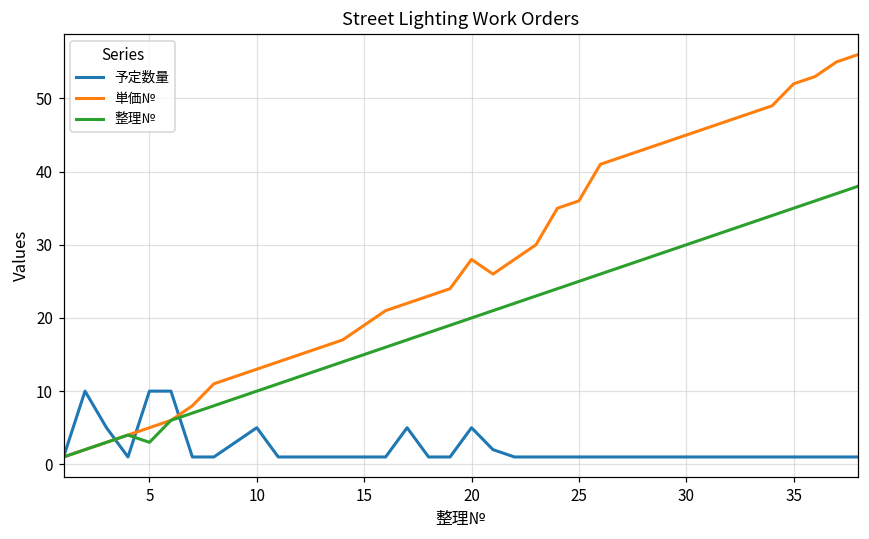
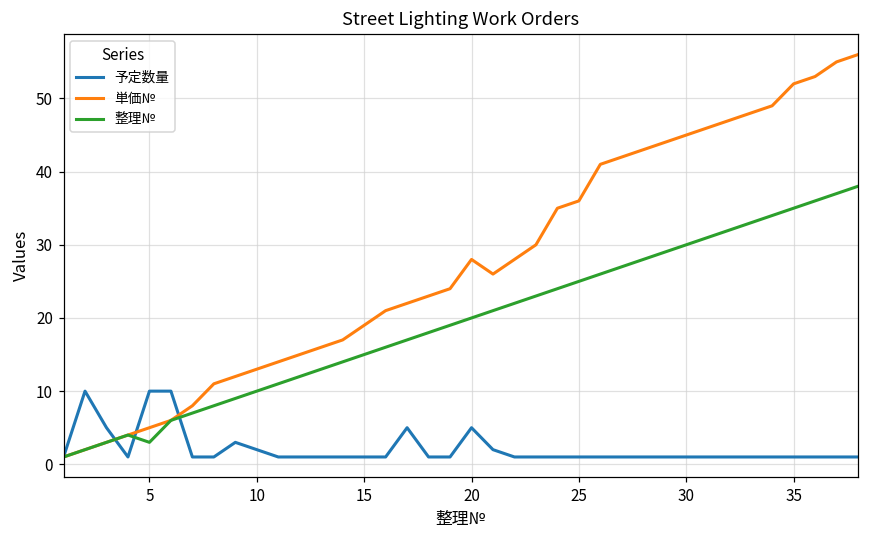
  {
    "予定数量": {
      "5": 10,
-     "10": 5,
+     "10": 2,
      "15": 1,
      "20": 5,
      "25": 1,
      "30": 1,
      "35": 1
    },
    "単価№": {
      "5": 5,
      "10": 13,
      "15": 19,
      "20": 28,
      "25": 36,
      "30": 45,
      "35": 52
    },
    "整理№": {
      "5": 3,
      "10": 10,
      "15": 15,
      "20": 20,
      "25": 25,
      "30": 30,
      "35": 35
    }
  }
